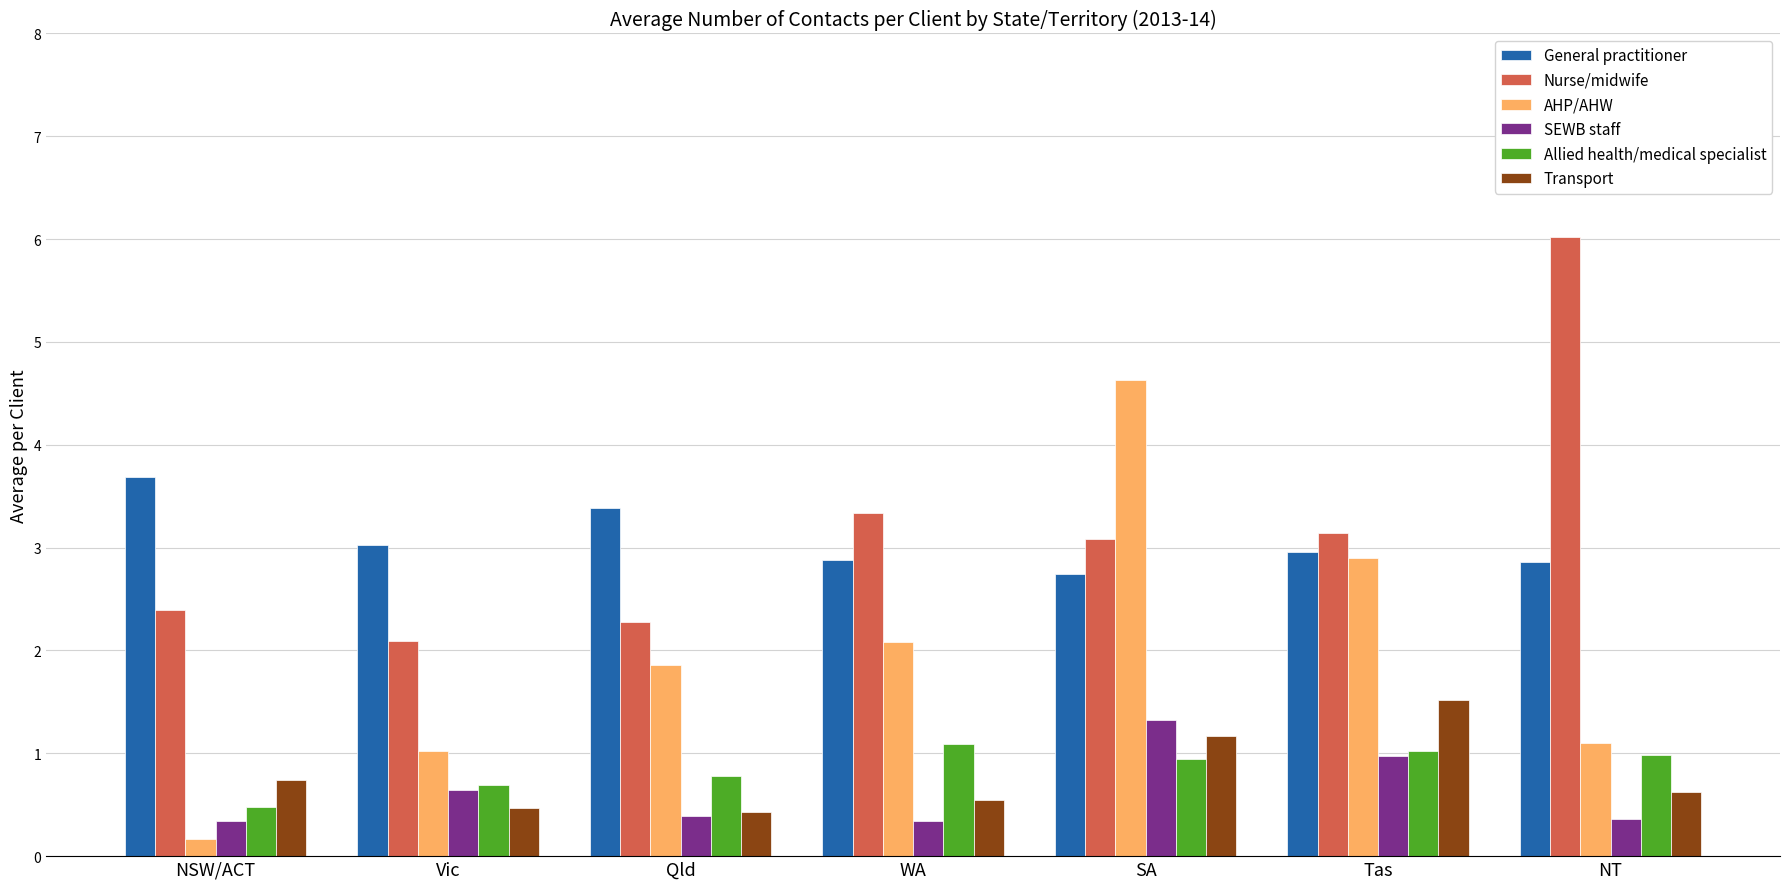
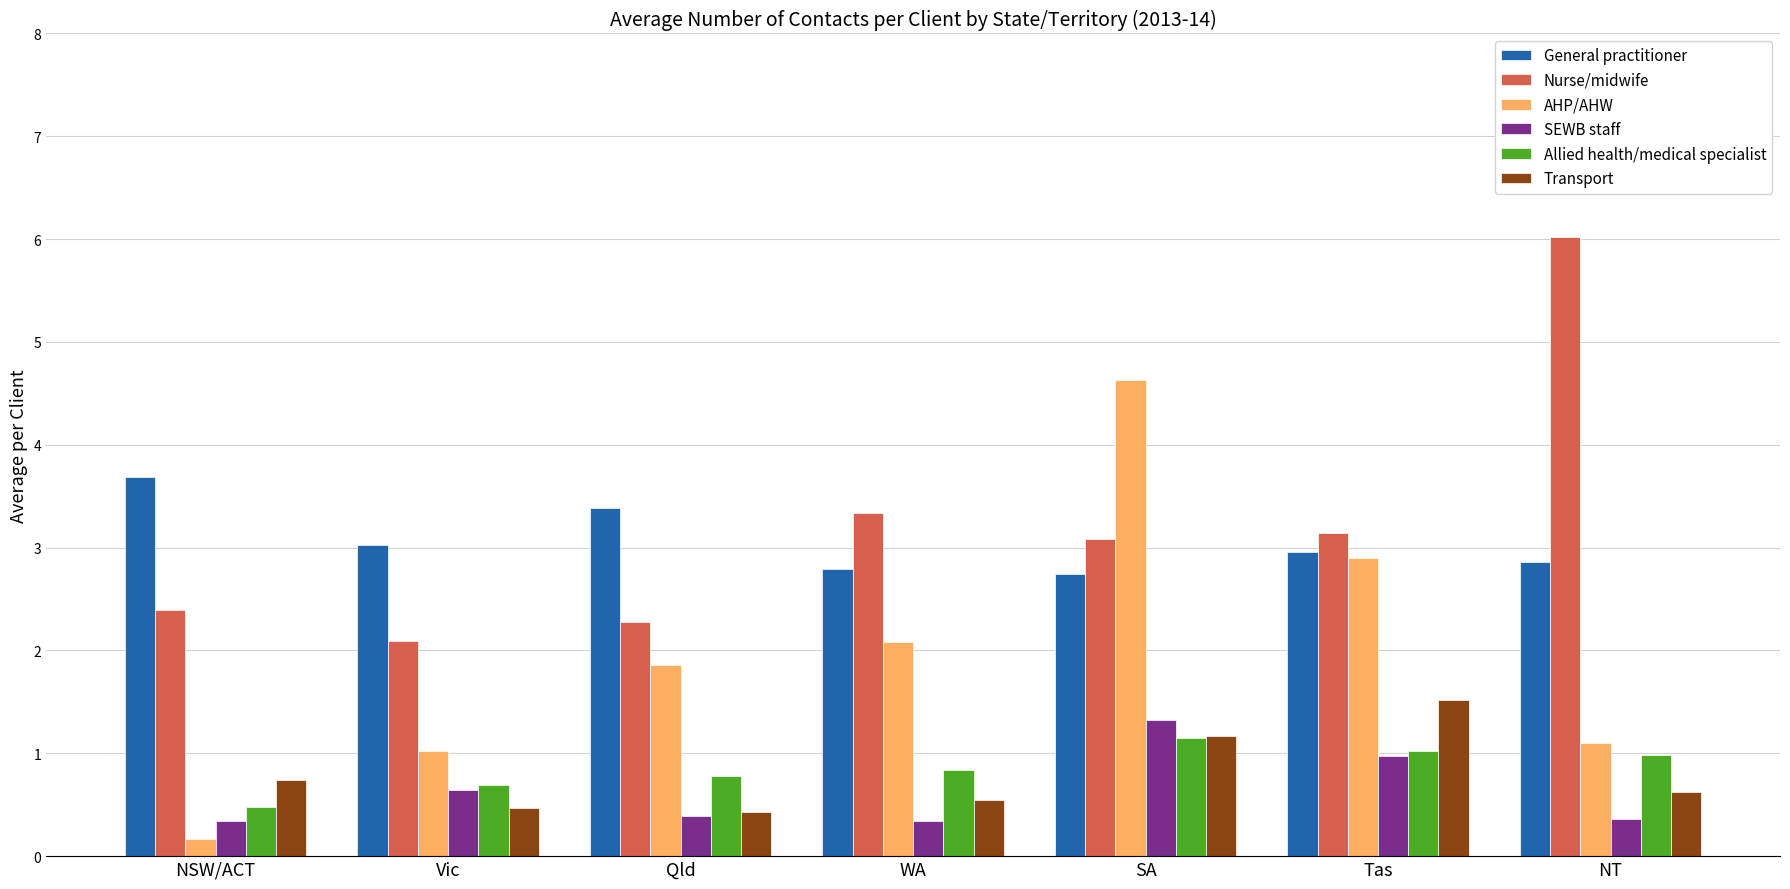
  {
    "General practitioner": {
      "NSW/ACT": 3.68,
      "Vic": 3.03,
      "Qld": 3.38,
-     "WA": 2.88,
+     "WA": 2.79,
      "SA": 2.74,
      "Tas": 2.96,
      "NT": 2.86
    },
    "Nurse/midwife": {
      "NSW/ACT": 2.39,
      "Vic": 2.09,
      "Qld": 2.28,
      "WA": 3.33,
      "SA": 3.08,
      "Tas": 3.14,
      "NT": 6.02
    },
    "AHP/AHW": {
      "NSW/ACT": 0.17,
      "Vic": 1.03,
      "Qld": 1.85,
      "WA": 2.09,
      "SA": 4.63,
      "Tas": 2.90,
      "NT": 1.10
    },
    "SEWB staff": {
      "NSW/ACT": 0.34,
      "Vic": 0.64,
      "Qld": 0.39,
      "WA": 0.34,
      "SA": 1.32,
      "Tas": 0.98,
      "NT": 0.36
    },
    "Allied health/medical specialist": {
      "NSW/ACT": 0.48,
      "Vic": 0.69,
      "Qld": 0.78,
-     "WA": 1.09,
-     "SA": 0.94,
+     "WA": 0.84,
+     "SA": 1.15,
      "Tas": 1.02,
      "NT": 0.98
    },
    "Transport": {
      "NSW/ACT": 0.74,
      "Vic": 0.47,
      "Qld": 0.43,
      "WA": 0.54,
      "SA": 1.17,
      "Tas": 1.52,
      "NT": 0.62
    }
  }
